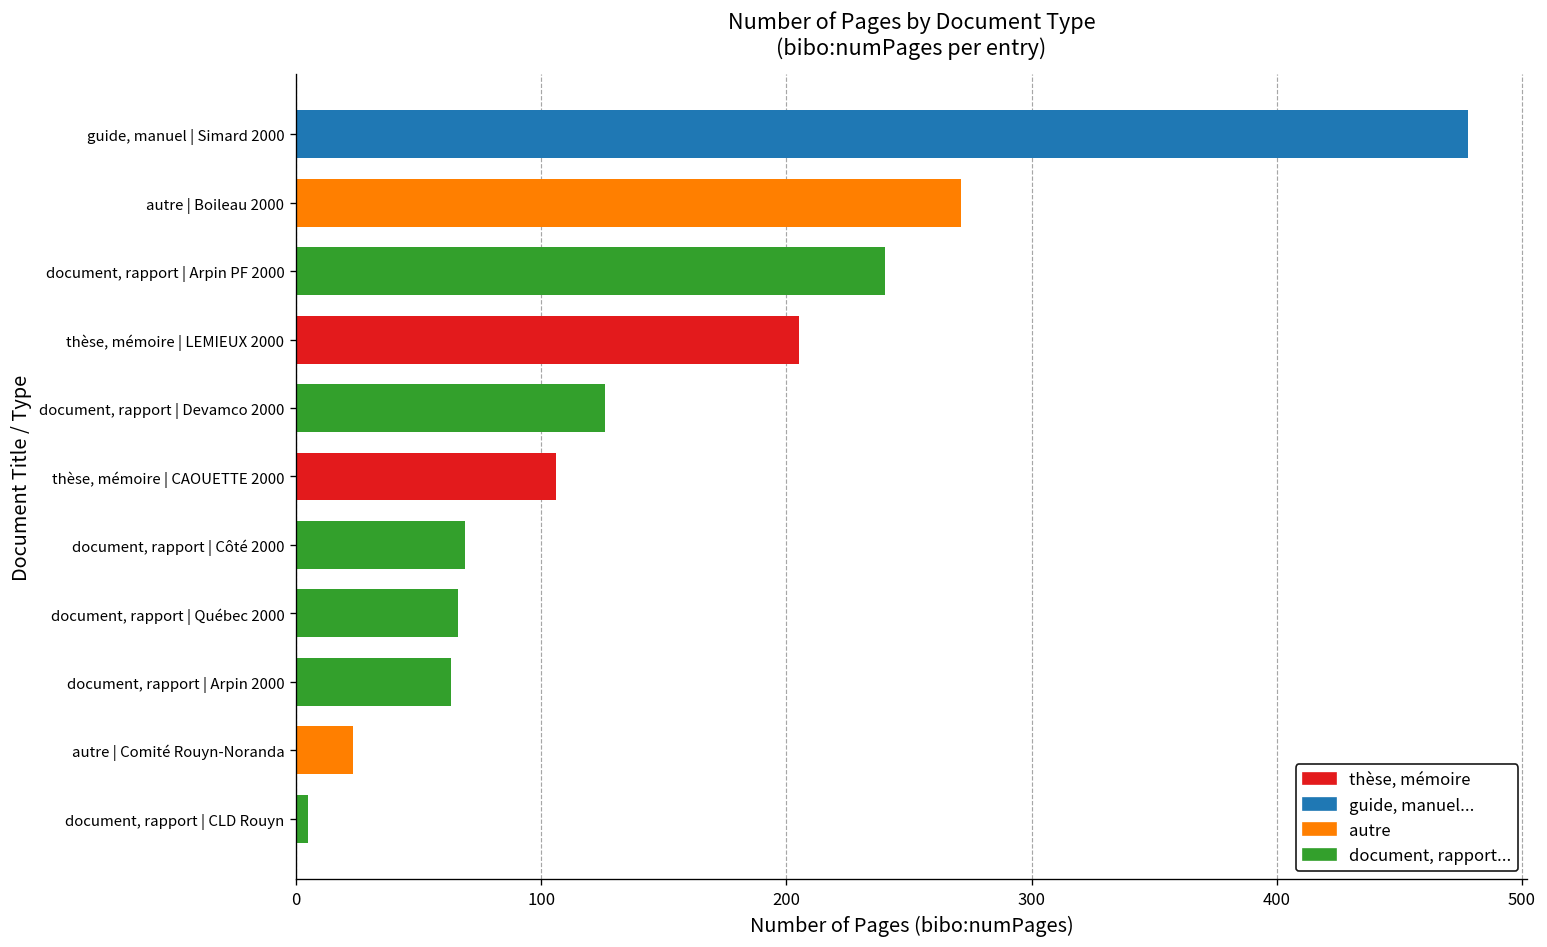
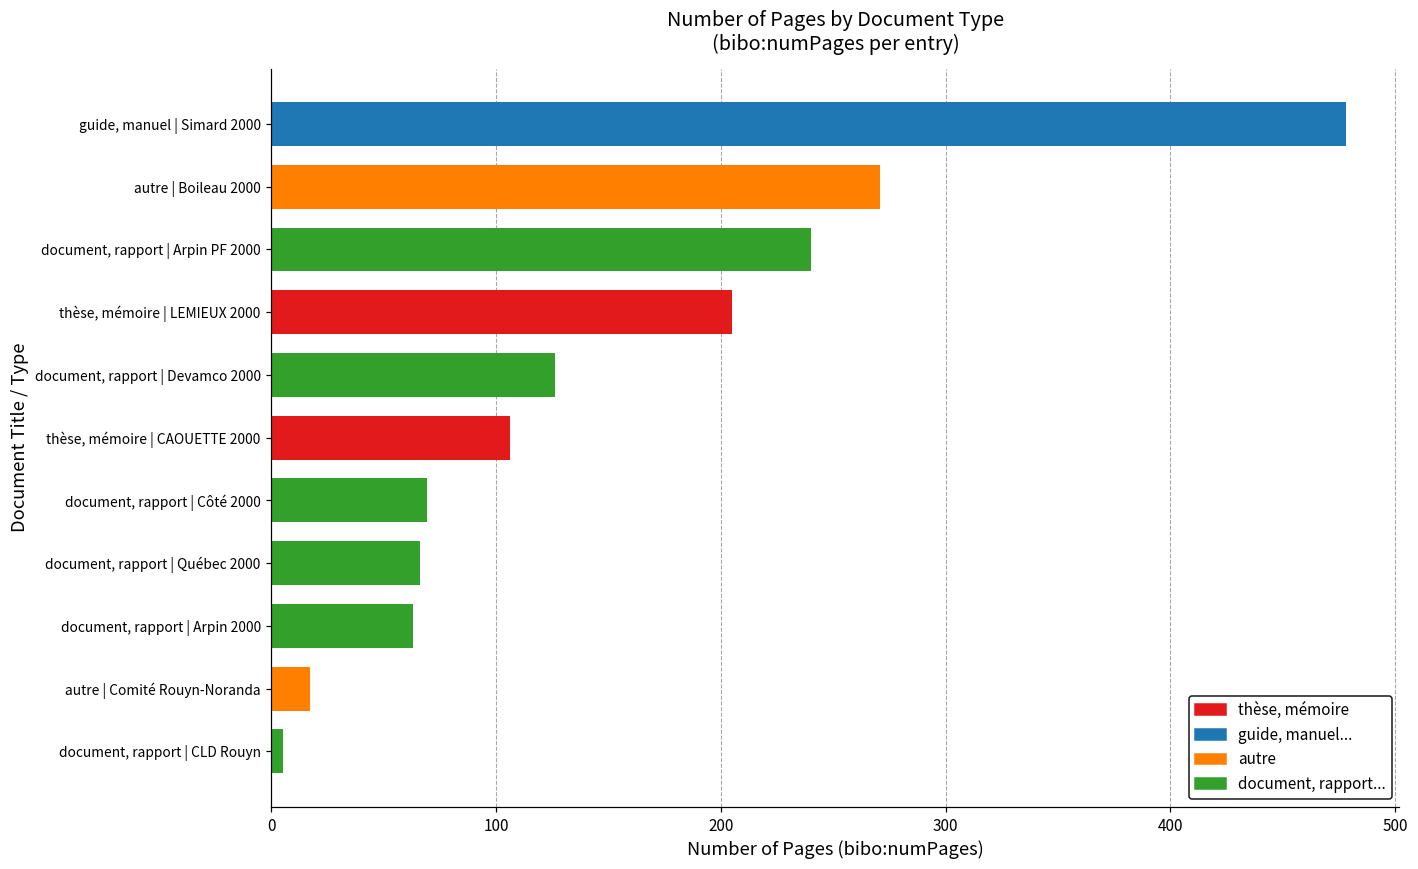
  {
    "guide, manuel | Simard 2000": 478,
    "autre | Boileau 2000": 271,
    "document, rapport | Arpin PF 2000": 240,
    "thèse, mémoire | LEMIEUX 2000": 205,
    "document, rapport | Devamco 2000": 126,
    "thèse, mémoire | CAOUETTE 2000": 106,
    "document, rapport | Côté 2000": 69,
    "document, rapport | Québec 2000": 66,
    "document, rapport | Arpin 2000": 63,
-   "autre | Comité Rouyn-Noranda": 23,
+   "autre | Comité Rouyn-Noranda": 17,
    "document, rapport | CLD Rouyn": 5
  }
